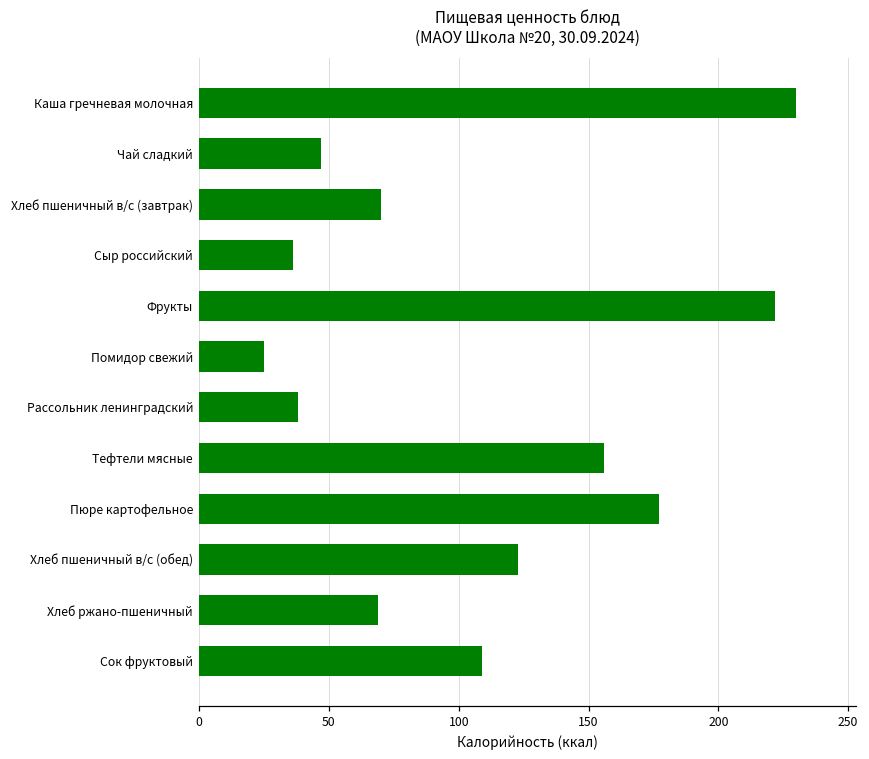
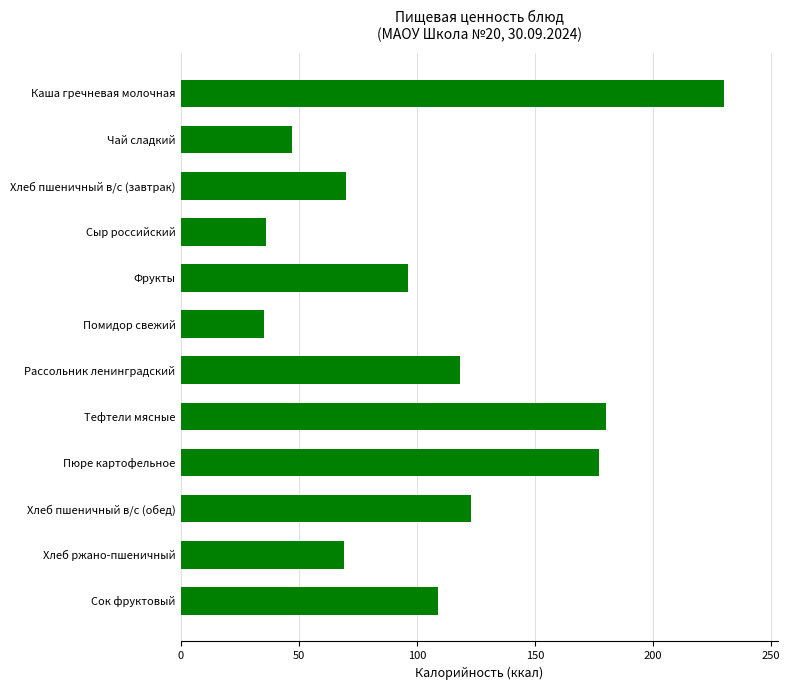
  {
    "Каша гречневая молочная": 230,
    "Чай сладкий": 47,
    "Хлеб пшеничный в/с (завтрак)": 70,
    "Сыр российский": 36,
-   "Фрукты": 222,
-   "Помидор свежий": 25,
-   "Рассольник ленинградский": 38,
-   "Тефтели мясные": 156,
+   "Фрукты": 96,
+   "Помидор свежий": 35,
+   "Рассольник ленинградский": 118,
+   "Тефтели мясные": 180,
    "Пюре картофельное": 177,
    "Хлеб пшеничный в/с (обед)": 123,
    "Хлеб ржано-пшеничный": 69,
    "Сок фруктовый": 109
  }
